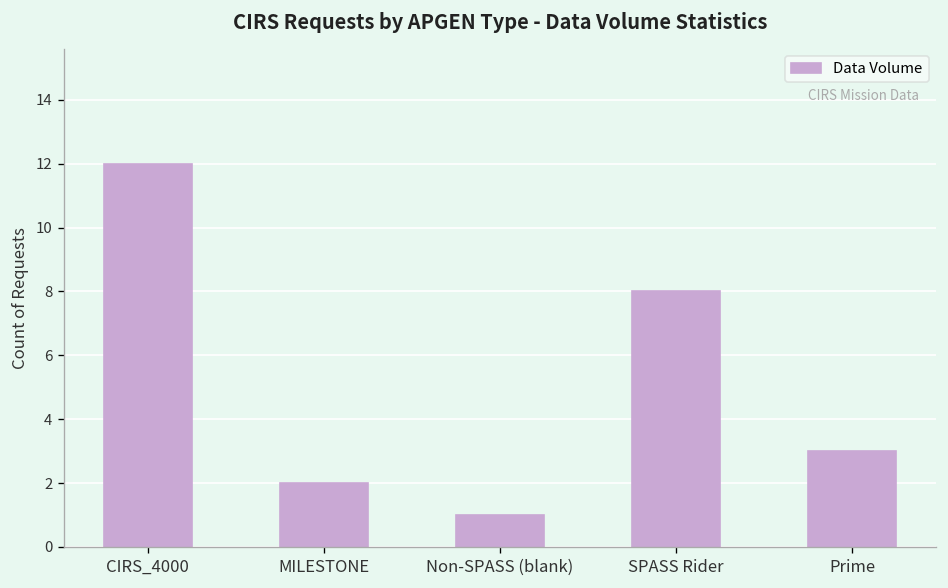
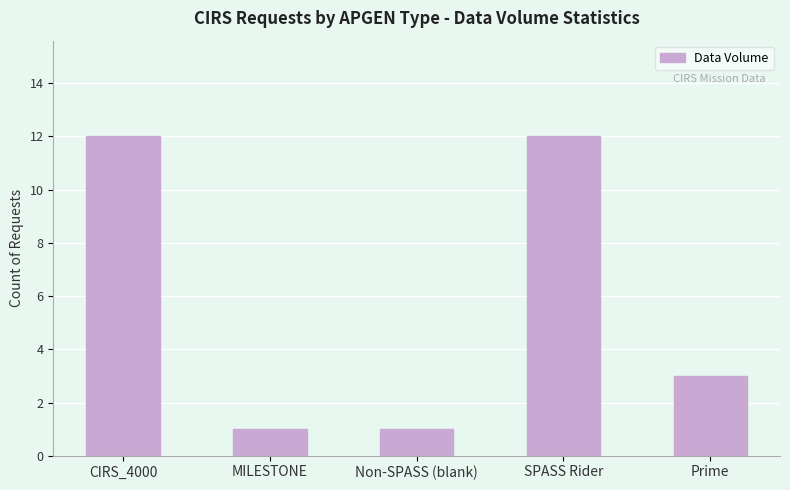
  {
    "CIRS_4000": 12,
-   "MILESTONE": 2,
+   "MILESTONE": 1,
    "Non-SPASS (blank)": 1,
-   "SPASS Rider": 8,
+   "SPASS Rider": 12,
    "Prime": 3
  }
